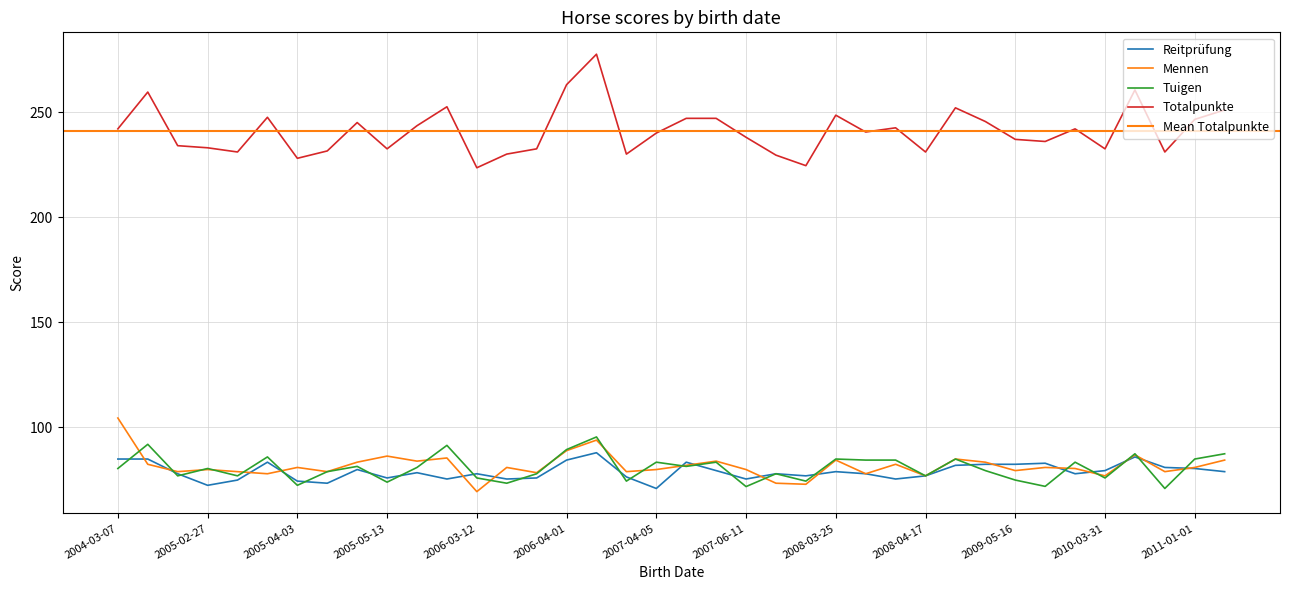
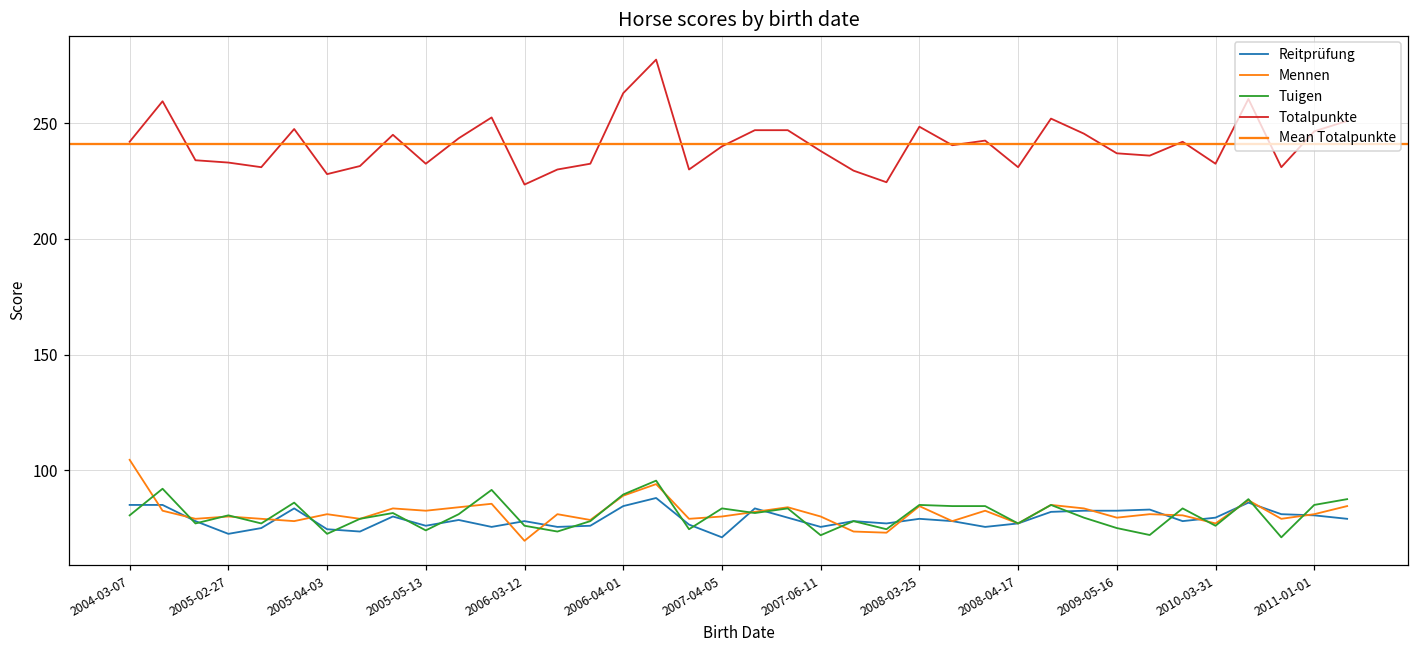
  {
    "Reitprüfung": {
      "2004-03-07": 85,
      "2005-02-27": 73,
      "2005-04-03": 75,
      "2005-05-13": 76,
      "2006-03-12": 78,
      "2006-04-01": 85,
      "2007-04-05": 71,
      "2007-06-11": 76,
      "2008-03-25": 79,
      "2009-05-16": 83,
      "2010-03-31": 80
    },
    "Mennen": {
      "2004-03-07": 105,
      "2005-04-03": 81,
-     "2005-05-13": 86,
+     "2005-05-13": 83,
      "2006-03-12": 70,
      "2007-04-05": 80,
      "2007-06-11": 80,
      "2009-05-16": 80
    },
    "Tuigen": {
      "2004-03-07": 81,
      "2005-04-03": 73,
      "2005-05-13": 74,
      "2006-03-12": 76,
      "2007-04-05": 84,
      "2007-06-11": 72,
      "2009-05-16": 75,
      "2011-01-01": 85
    },
    "Totalpunkte": {
      "2004-03-07": 242,
      "2005-02-27": 233,
      "2005-04-03": 228,
      "2005-05-13": 233,
      "2006-03-12": 224,
      "2006-04-01": 263,
      "2007-04-05": 240,
      "2007-06-11": 238,
      "2008-03-25": 249,
      "2008-04-17": 231,
      "2009-05-16": 237,
      "2010-03-31": 233
    }
  }
